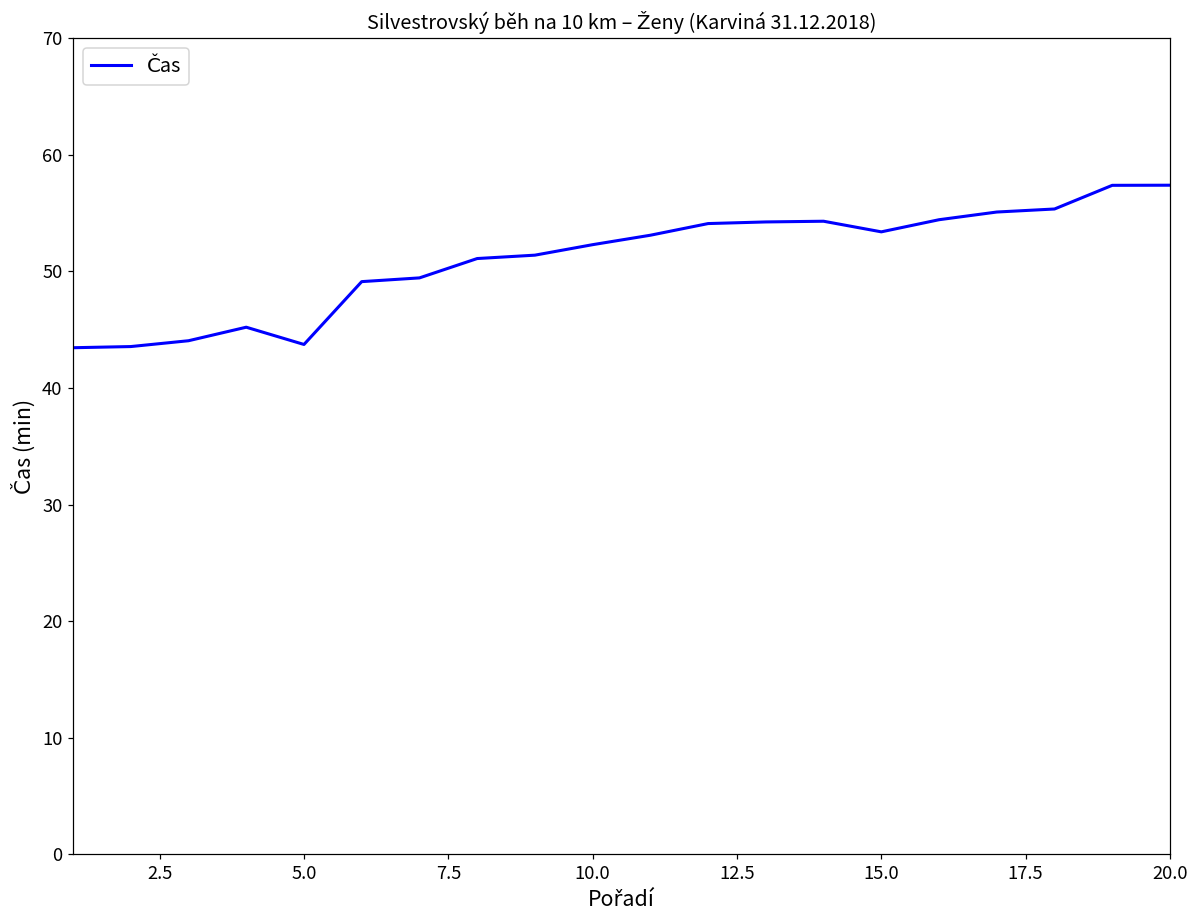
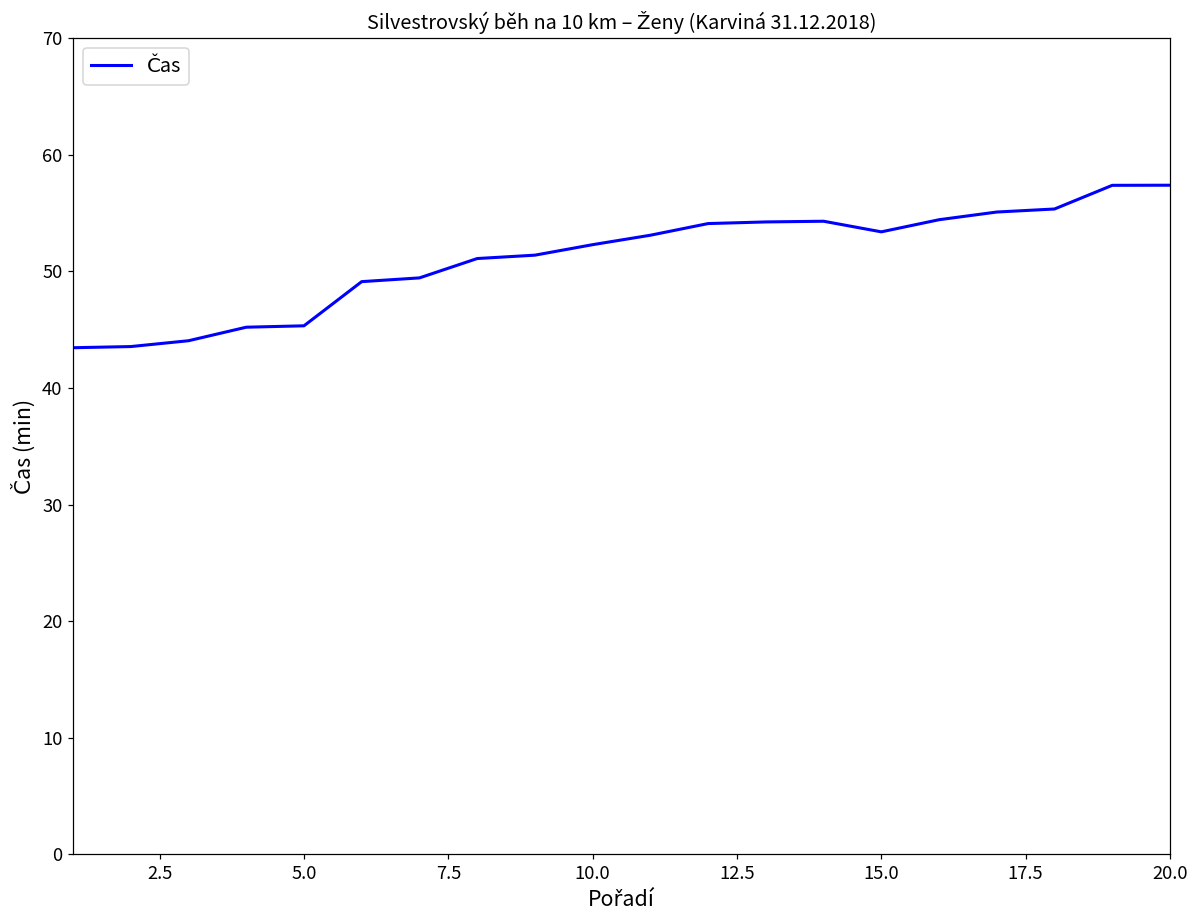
  {
-   "5.0": 43.7,
+   "5.0": 45.3,
    "10.0": 52.3,
    "15.0": 53.4,
    "20.0": 57.4
  }
